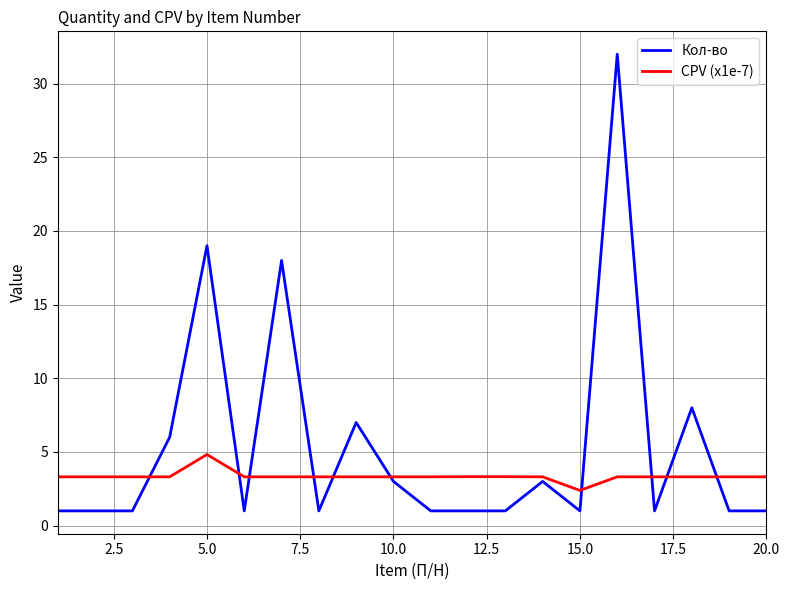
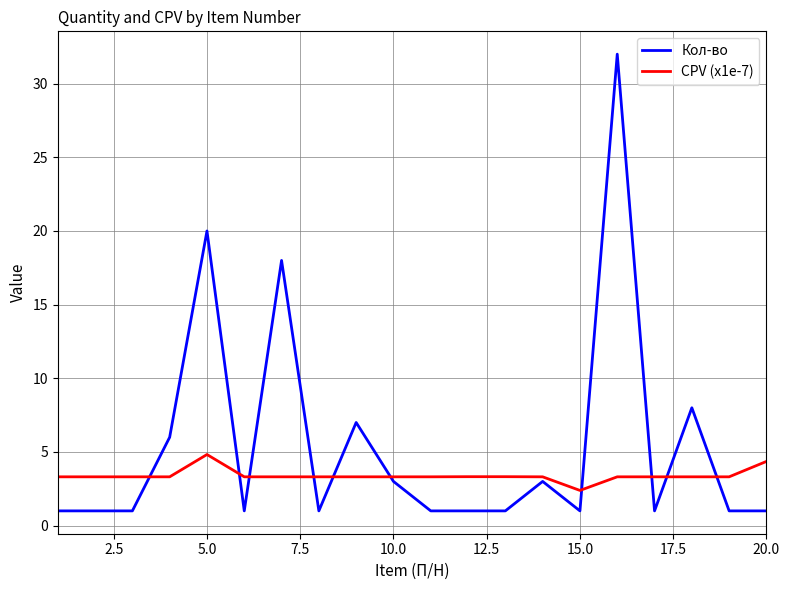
  {
    "Кол-во": {
-     "5.0": 19,
+     "5.0": 20,
      "10.0": 3,
      "15.0": 1,
      "20.0": 1
    },
    "CPV (x1e-7)": {
      "5.0": 4.8,
      "10.0": 3.3,
      "15.0": 2.4,
-     "20.0": 3.3
+     "20.0": 4.4
    }
  }
